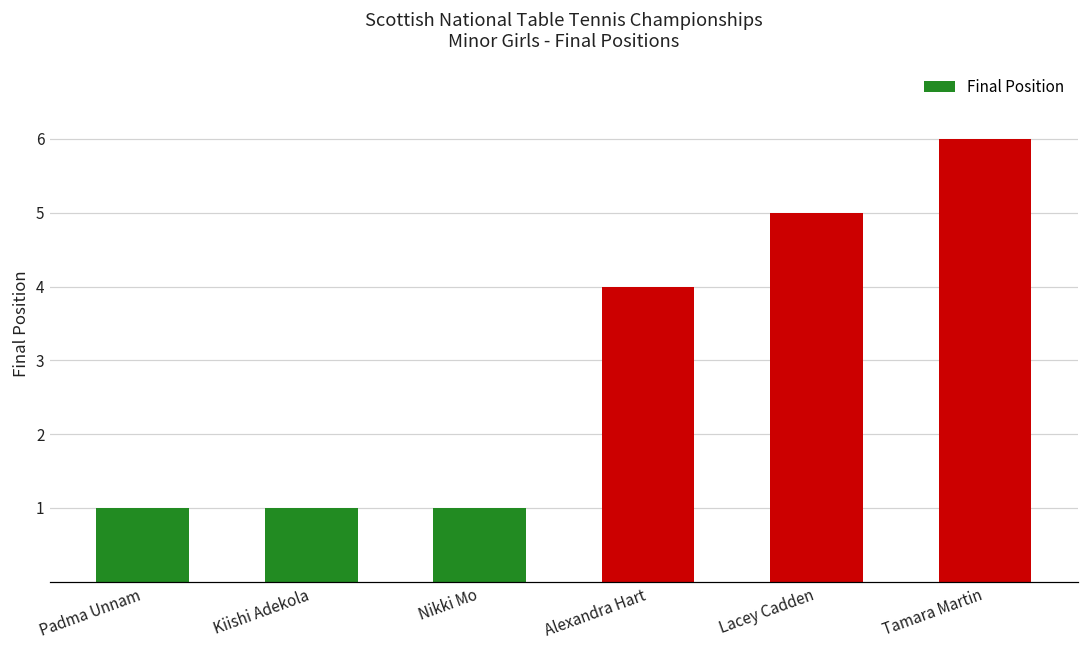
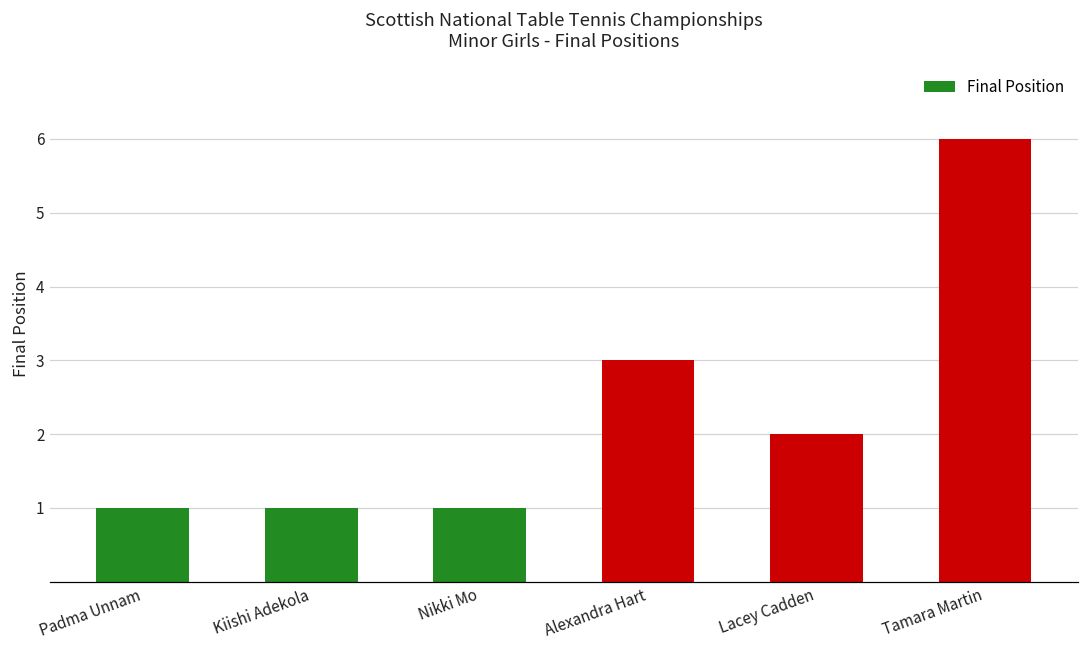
  {
    "Padma Unnam": 1,
    "Kiishi Adekola": 1,
    "Nikki Mo": 1,
-   "Alexandra Hart": 4,
-   "Lacey Cadden": 5,
+   "Alexandra Hart": 3,
+   "Lacey Cadden": 2,
    "Tamara Martin": 6
  }
